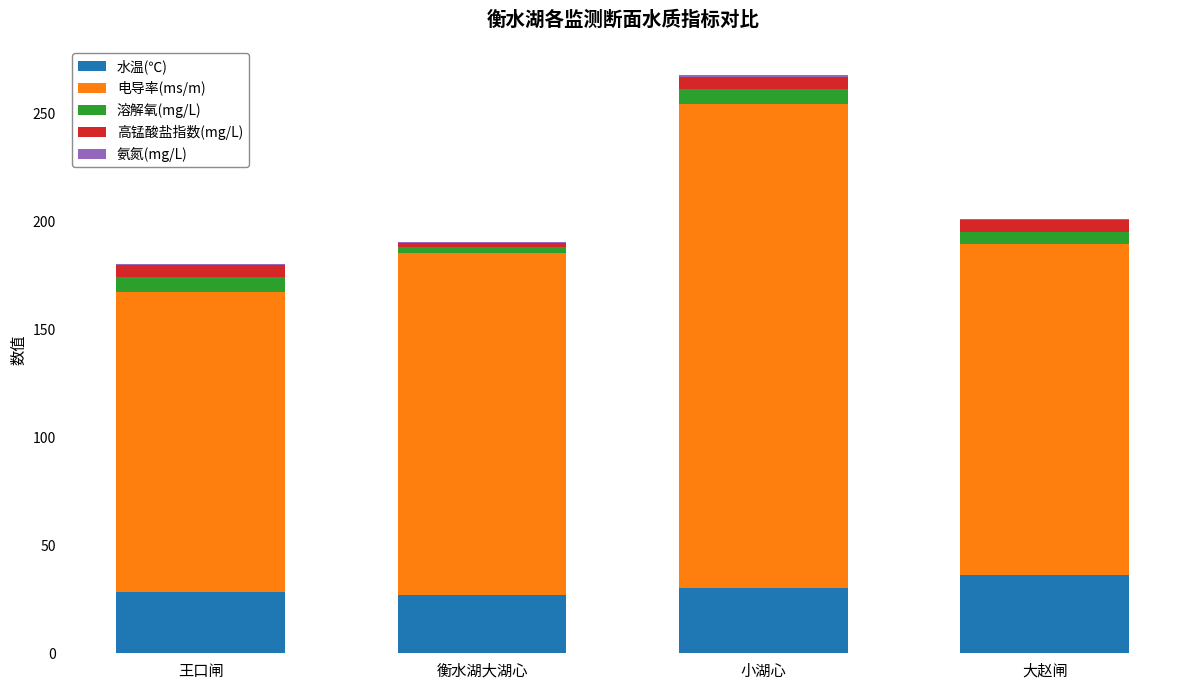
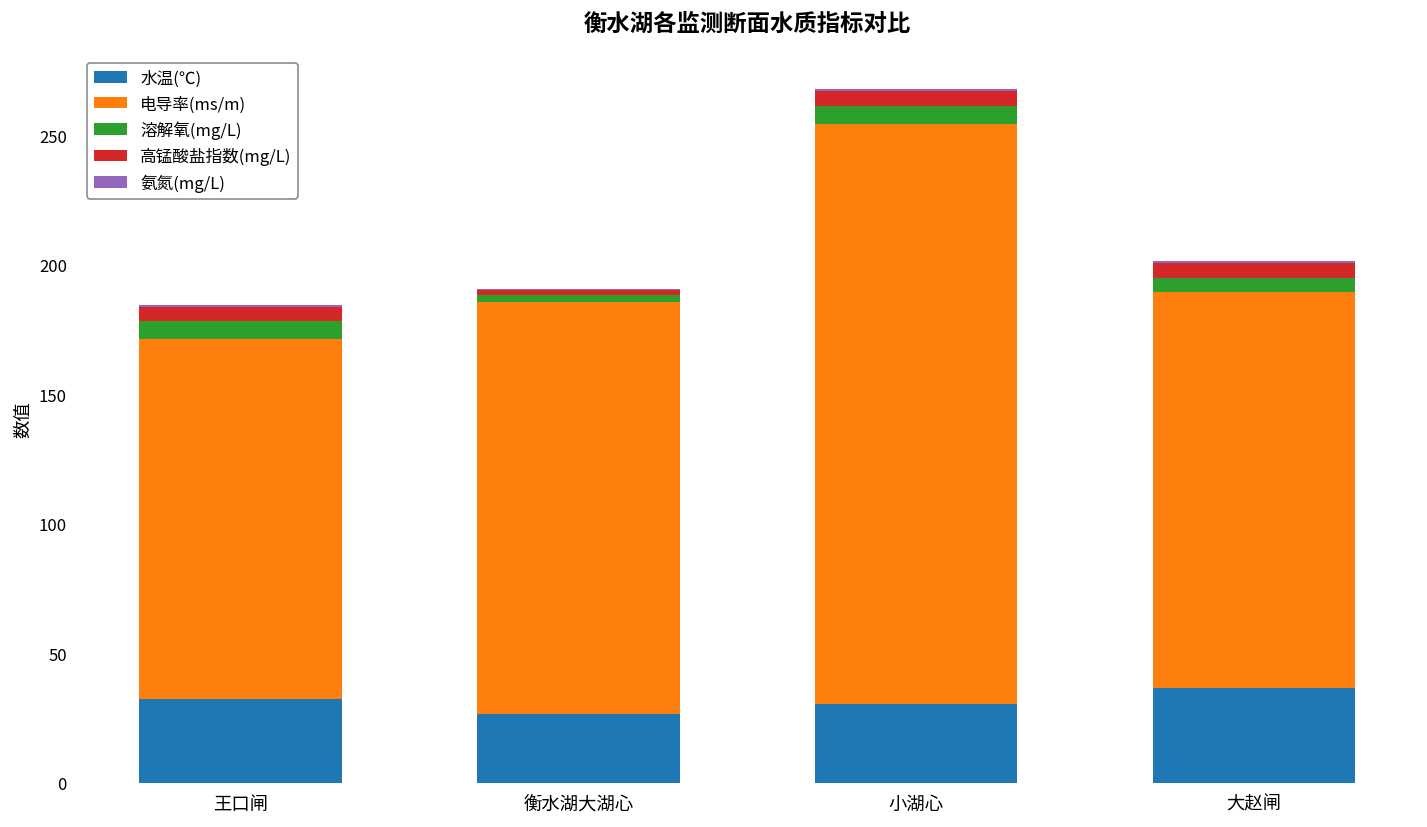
  {
    "水温(℃)": {
-     "王口闸": 28,
+     "王口闸": 32,
      "衡水湖大湖心": 27,
      "小湖心": 30,
      "大赵闸": 37
    },
    "电导率(ms/m)": {
      "王口闸": 139,
      "衡水湖大湖心": 159,
      "小湖心": 224,
      "大赵闸": 153
    },
    "溶解氧(mg/L)": {
      "王口闸": 7,
      "衡水湖大湖心": 3,
      "小湖心": 7,
      "大赵闸": 5
    },
    "高锰酸盐指数(mg/L)": {
      "王口闸": 6,
      "衡水湖大湖心": 2,
      "小湖心": 6,
      "大赵闸": 6
    }
  }
